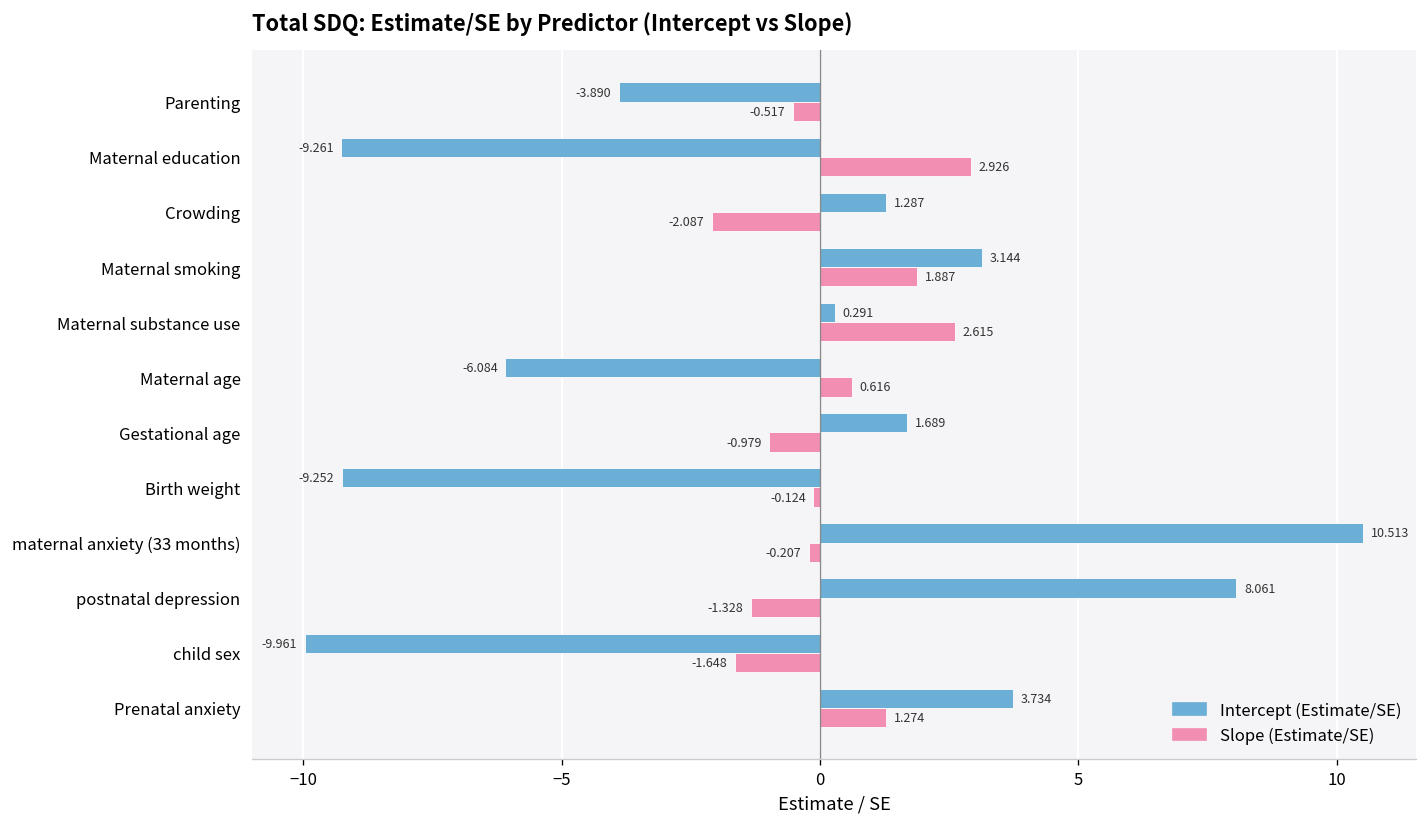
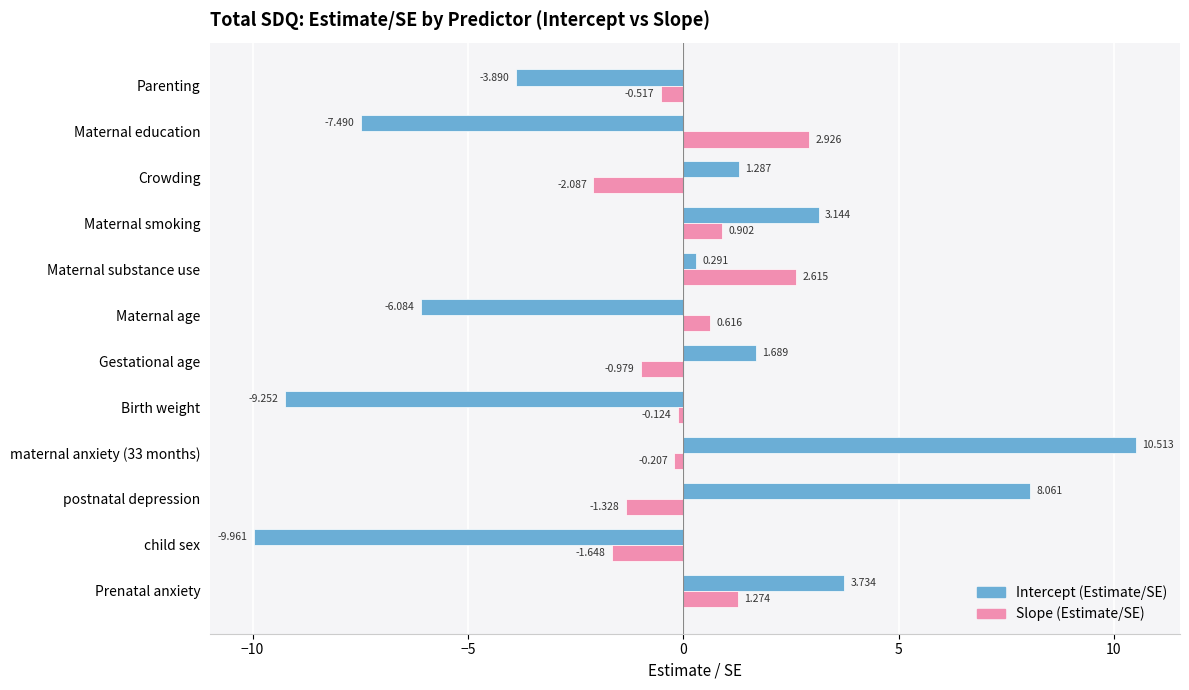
  {
    "Intercept (Estimate/SE)": {
      "Parenting": -3.890,
-     "Maternal education": -9.261,
+     "Maternal education": -7.490,
      "Crowding": 1.287,
      "Maternal smoking": 3.144,
      "Maternal substance use": 0.291,
      "Maternal age": -6.084,
      "Gestational age": 1.689,
      "Birth weight": -9.252,
      "maternal anxiety (33 months)": 10.513,
      "postnatal depression": 8.061,
      "child sex": -9.961,
      "Prenatal anxiety": 3.734
    },
    "Slope (Estimate/SE)": {
      "Parenting": -0.517,
      "Maternal education": 2.926,
      "Crowding": -2.087,
-     "Maternal smoking": 1.887,
+     "Maternal smoking": 0.902,
      "Maternal substance use": 2.615,
      "Maternal age": 0.616,
      "Gestational age": -0.979,
      "Birth weight": -0.124,
      "maternal anxiety (33 months)": -0.207,
      "postnatal depression": -1.328,
      "child sex": -1.648,
      "Prenatal anxiety": 1.274
    }
  }
